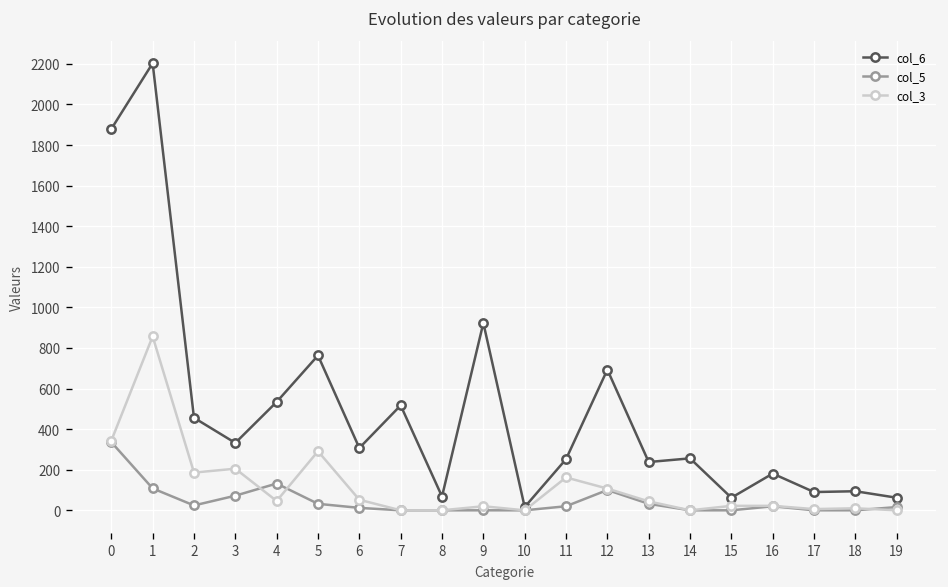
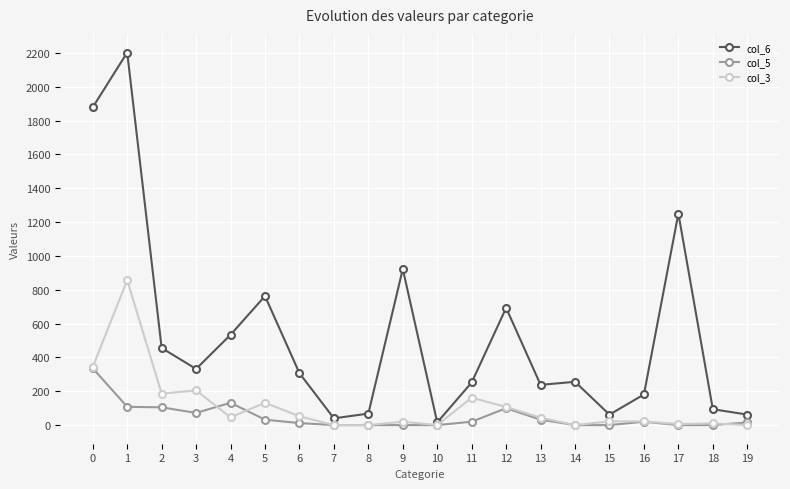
  {
    "col_6": {
      "0": 1880,
      "1": 2200,
      "2": 460,
      "3": 330,
      "4": 530,
      "5": 760,
      "6": 310,
-     "7": 520,
+     "7": 40,
      "8": 70,
      "9": 920,
      "10": 20,
      "11": 250,
      "12": 690,
      "13": 240,
      "14": 260,
      "15": 60,
      "16": 180,
-     "17": 90,
+     "17": 1250,
      "18": 90,
      "19": 60
    },
    "col_5": {
      "1": 110,
-     "2": 20,
+     "2": 110,
      "3": 70,
      "4": 130,
      "5": 30,
      "6": 10,
      "9": 0,
      "11": 20,
      "15": 0,
      "19": 20
    },
    "col_3": {
      "1": 860,
      "2": 190,
      "3": 210,
      "4": 50,
-     "5": 290,
+     "5": 130,
      "6": 50,
      "9": 20,
      "11": 160,
      "15": 20,
      "19": 0
    }
  }
